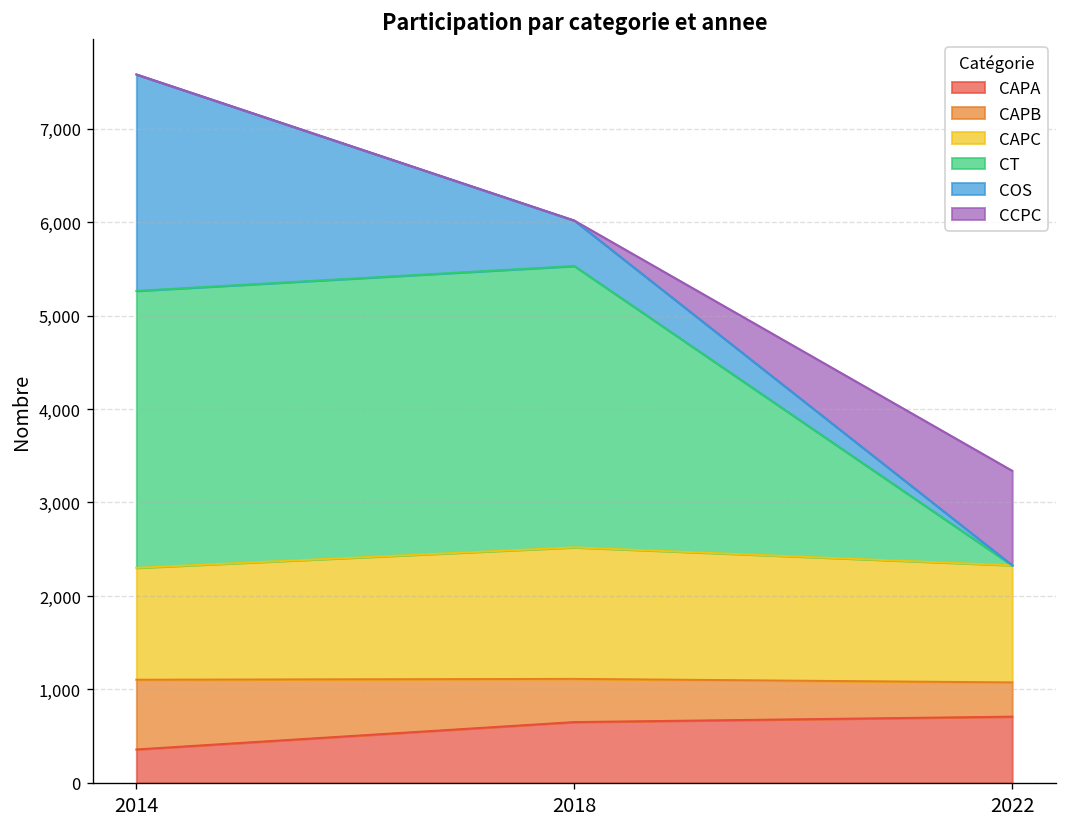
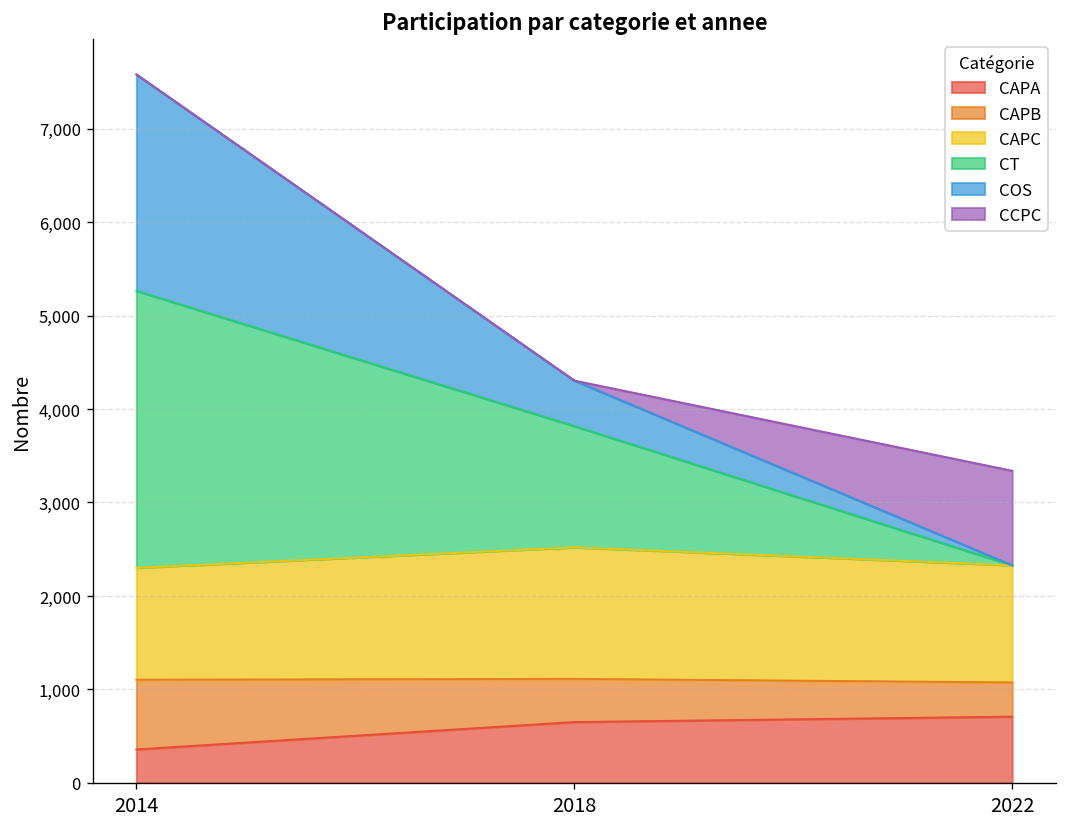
  {
    "CAPC": {
      "2014": "1,200",
      "2018": "1,400"
    },
    "CT": {
      "2014": "3,000",
-     "2018": "3,000"
+     "2018": "1,300"
    },
    "CCPC": {
      "2022": "1,000"
    }
  }
